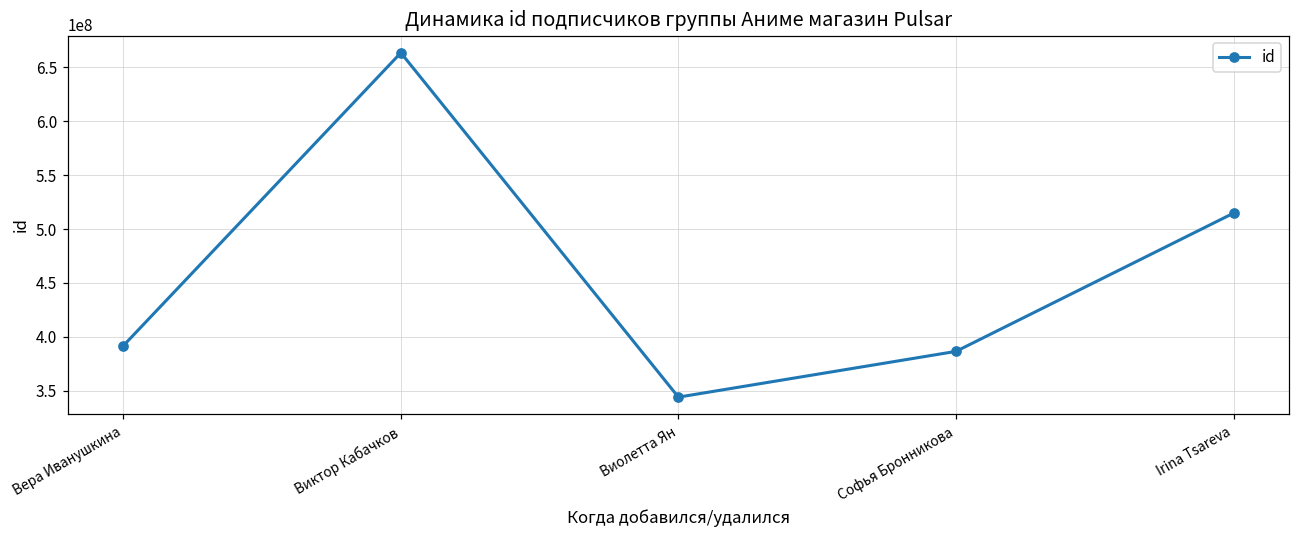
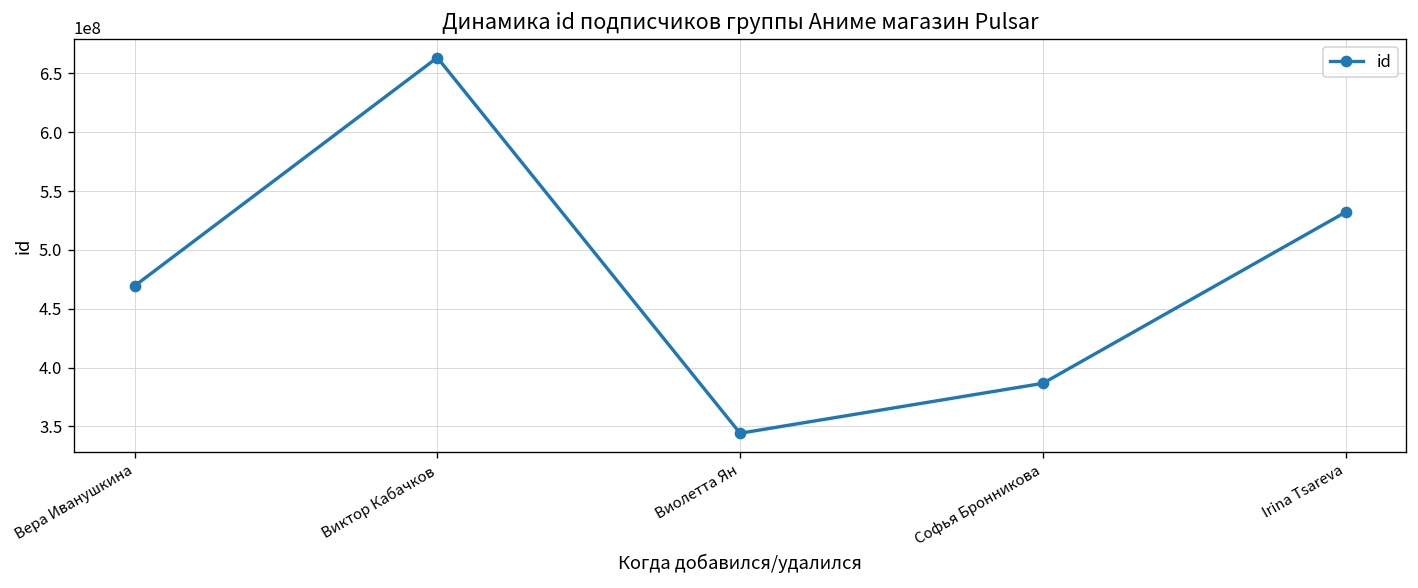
  {
-   "Вера Иванушкина": 390000000,
+   "Вера Иванушкина": 470000000,
    "Виктор Кабачков": 660000000,
    "Виолетта Ян": 340000000,
    "Софья Бронникова": 390000000,
-   "Irina Tsareva": 510000000
+   "Irina Tsareva": 530000000
  }
